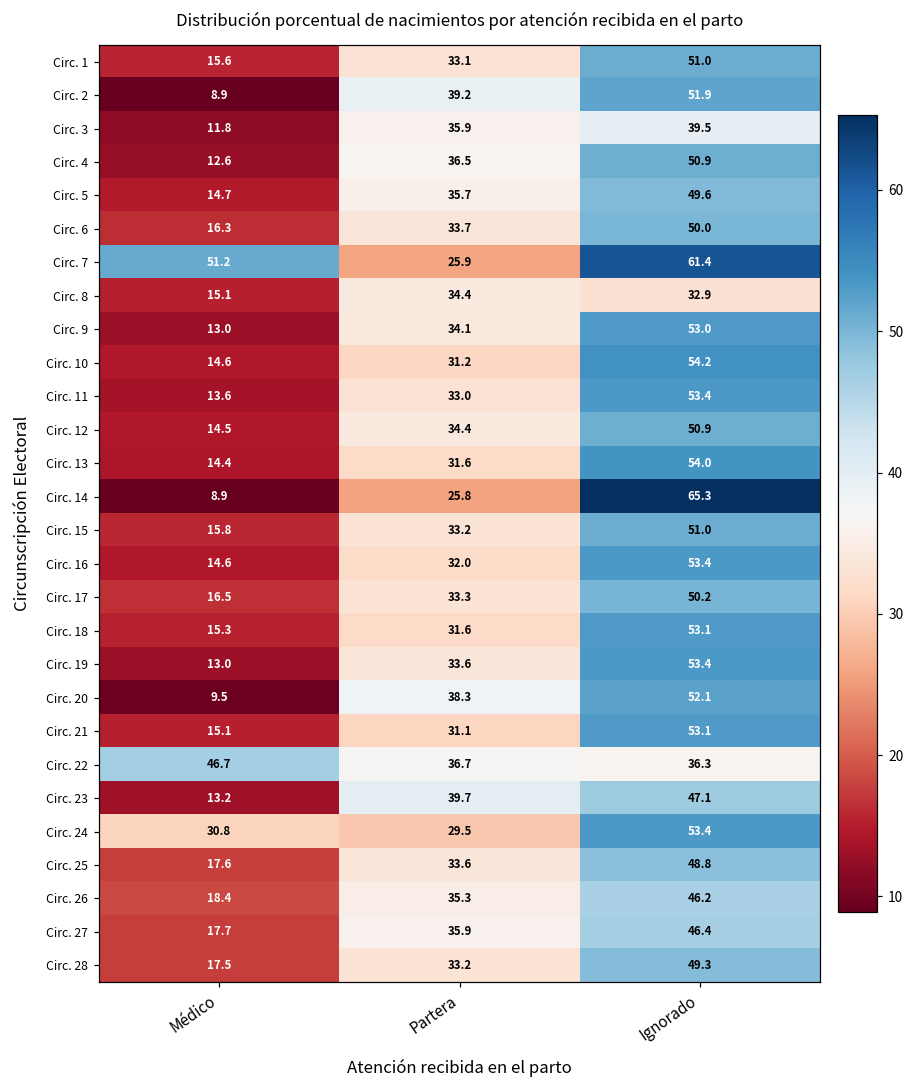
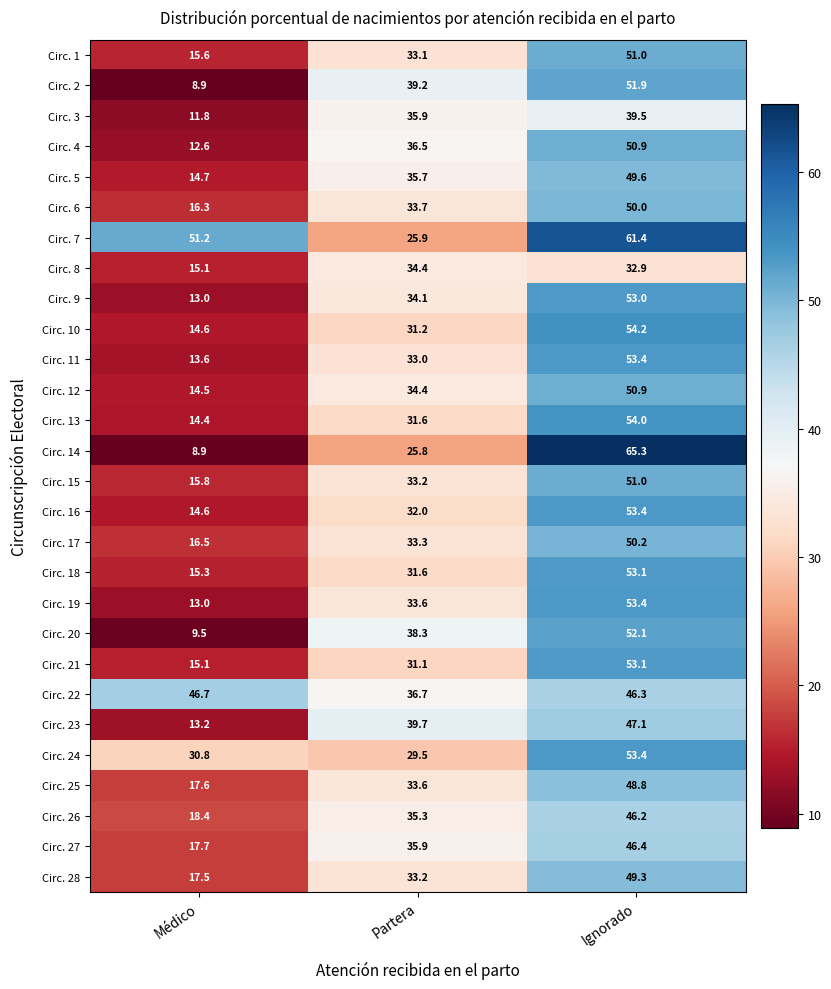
  {
    "Circ. 1": {
      "Médico": 15.6,
      "Partera": 33.1,
      "Ignorado": 51.0
    },
    "Circ. 2": {
      "Médico": 8.9,
      "Partera": 39.2,
      "Ignorado": 51.9
    },
    "Circ. 3": {
      "Médico": 11.8,
      "Partera": 35.9,
      "Ignorado": 39.5
    },
    "Circ. 4": {
      "Médico": 12.6,
      "Partera": 36.5,
      "Ignorado": 50.9
    },
    "Circ. 5": {
      "Médico": 14.7,
      "Partera": 35.7,
      "Ignorado": 49.6
    },
    "Circ. 6": {
      "Médico": 16.3,
      "Partera": 33.7,
      "Ignorado": 50.0
    },
    "Circ. 7": {
      "Médico": 51.2,
      "Partera": 25.9,
      "Ignorado": 61.4
    },
    "Circ. 8": {
      "Médico": 15.1,
      "Partera": 34.4,
      "Ignorado": 32.9
    },
    "Circ. 9": {
      "Médico": 13.0,
      "Partera": 34.1,
      "Ignorado": 53.0
    },
    "Circ. 10": {
      "Médico": 14.6,
      "Partera": 31.2,
      "Ignorado": 54.2
    },
    "Circ. 11": {
      "Médico": 13.6,
      "Partera": 33.0,
      "Ignorado": 53.4
    },
    "Circ. 12": {
      "Médico": 14.5,
      "Partera": 34.4,
      "Ignorado": 50.9
    },
    "Circ. 13": {
      "Médico": 14.4,
      "Partera": 31.6,
      "Ignorado": 54.0
    },
    "Circ. 14": {
      "Médico": 8.9,
      "Partera": 25.8,
      "Ignorado": 65.3
    },
    "Circ. 15": {
      "Médico": 15.8,
      "Partera": 33.2,
      "Ignorado": 51.0
    },
    "Circ. 16": {
      "Médico": 14.6,
      "Partera": 32.0,
      "Ignorado": 53.4
    },
    "Circ. 17": {
      "Médico": 16.5,
      "Partera": 33.3,
      "Ignorado": 50.2
    },
    "Circ. 18": {
      "Médico": 15.3,
      "Partera": 31.6,
      "Ignorado": 53.1
    },
    "Circ. 19": {
      "Médico": 13.0,
      "Partera": 33.6,
      "Ignorado": 53.4
    },
    "Circ. 20": {
      "Médico": 9.5,
      "Partera": 38.3,
      "Ignorado": 52.1
    },
    "Circ. 21": {
      "Médico": 15.1,
      "Partera": 31.1,
      "Ignorado": 53.1
    },
    "Circ. 22": {
      "Médico": 46.7,
      "Partera": 36.7,
-     "Ignorado": 36.3
+     "Ignorado": 46.3
    },
    "Circ. 23": {
      "Médico": 13.2,
      "Partera": 39.7,
      "Ignorado": 47.1
    },
    "Circ. 24": {
      "Médico": 30.8,
      "Partera": 29.5,
      "Ignorado": 53.4
    },
    "Circ. 25": {
      "Médico": 17.6,
      "Partera": 33.6,
      "Ignorado": 48.8
    },
    "Circ. 26": {
      "Médico": 18.4,
      "Partera": 35.3,
      "Ignorado": 46.2
    },
    "Circ. 27": {
      "Médico": 17.7,
      "Partera": 35.9,
      "Ignorado": 46.4
    },
    "Circ. 28": {
      "Médico": 17.5,
      "Partera": 33.2,
      "Ignorado": 49.3
    }
  }
